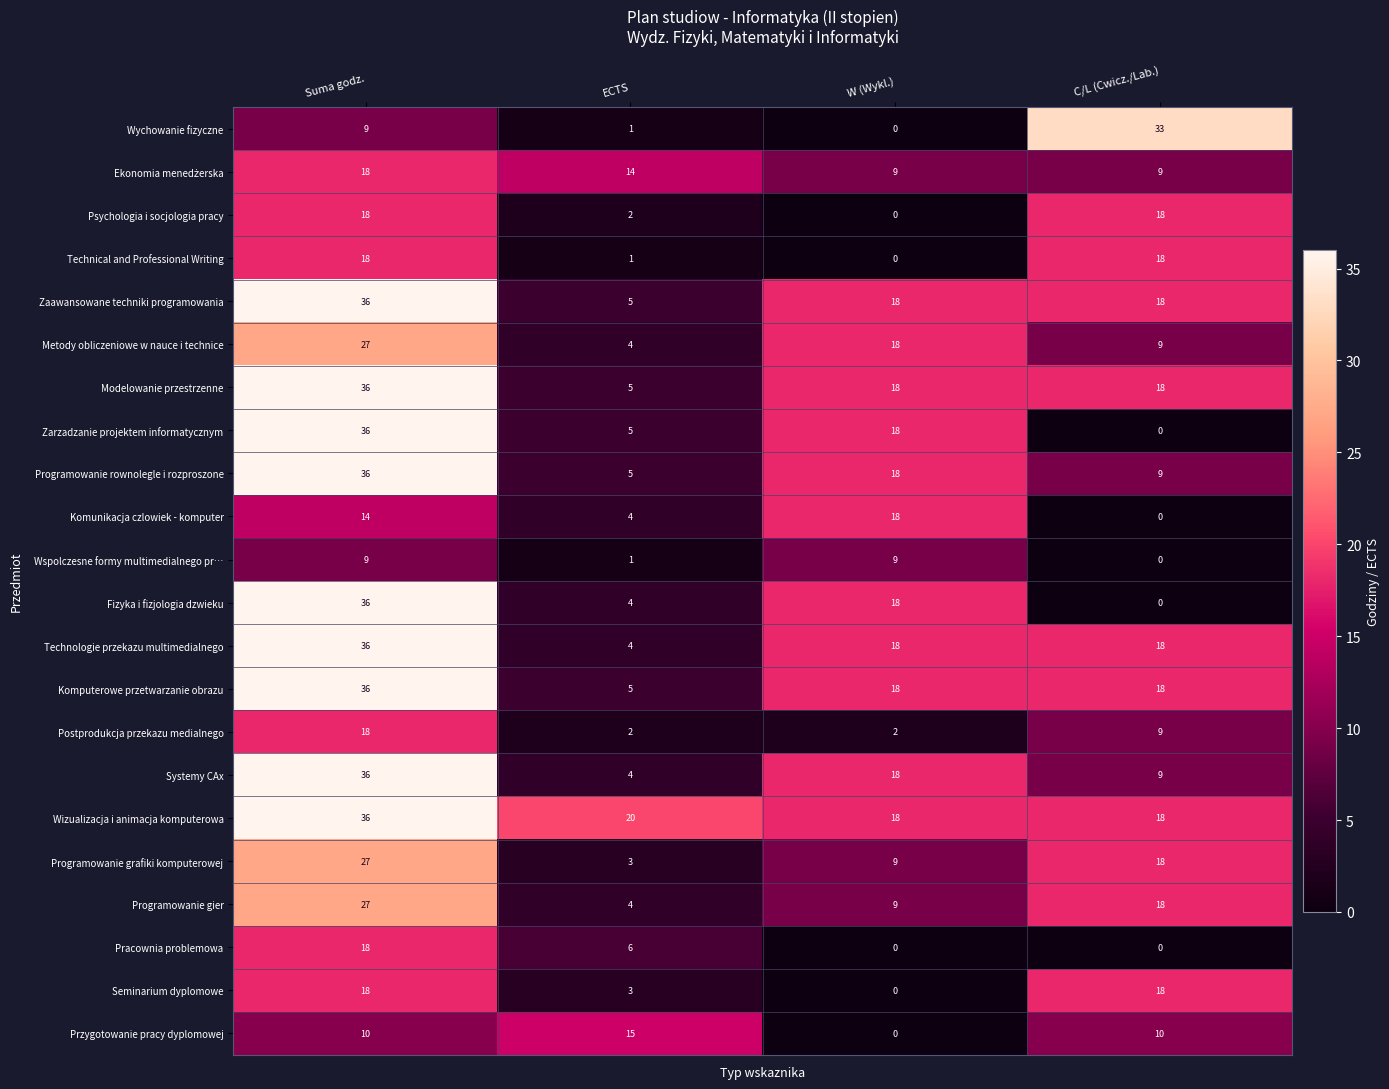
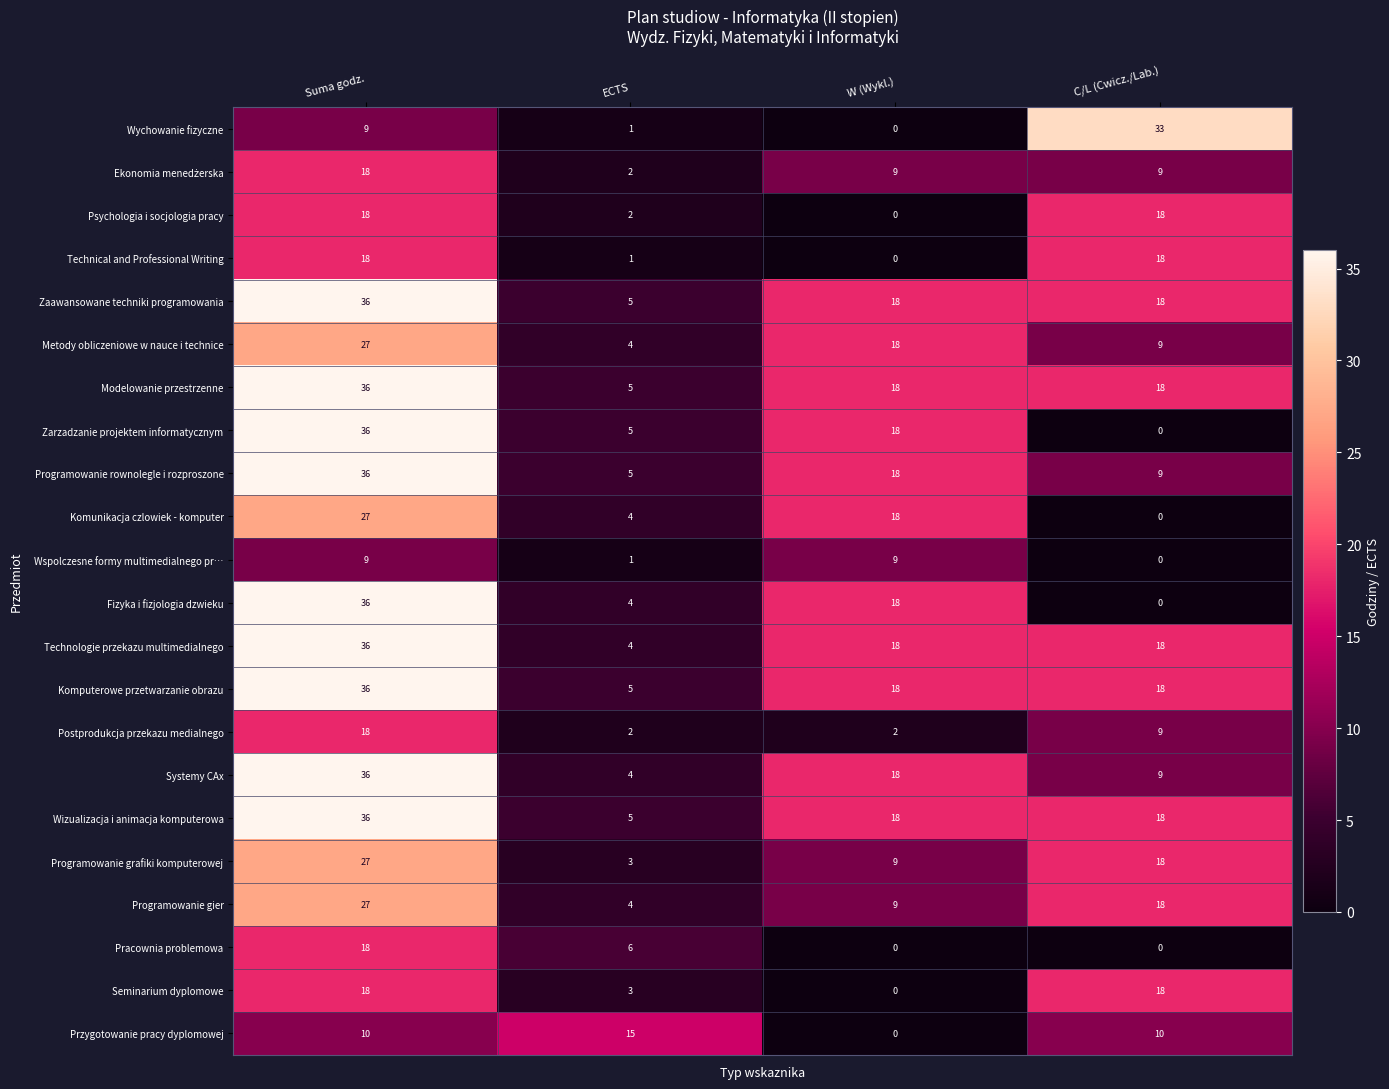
  {
    "Wychowanie fizyczne": {
      "Suma godz.": 9,
      "ECTS": 1,
      "W (Wykl.)": 0,
      "C/L (Cwicz./Lab.)": 33
    },
    "Ekonomia menedżerska": {
      "Suma godz.": 18,
-     "ECTS": 14,
+     "ECTS": 2,
      "W (Wykl.)": 9,
      "C/L (Cwicz./Lab.)": 9
    },
    "Psychologia i socjologia pracy": {
      "Suma godz.": 18,
      "ECTS": 2,
      "W (Wykl.)": 0,
      "C/L (Cwicz./Lab.)": 18
    },
    "Technical and Professional Writing": {
      "Suma godz.": 18,
      "ECTS": 1,
      "W (Wykl.)": 0,
      "C/L (Cwicz./Lab.)": 18
    },
    "Zaawansowane techniki programowania": {
      "Suma godz.": 36,
      "ECTS": 5,
      "W (Wykl.)": 18,
      "C/L (Cwicz./Lab.)": 18
    },
    "Metody obliczeniowe w nauce i technice": {
      "Suma godz.": 27,
      "ECTS": 4,
      "W (Wykl.)": 18,
      "C/L (Cwicz./Lab.)": 9
    },
    "Modelowanie przestrzenne": {
      "Suma godz.": 36,
      "ECTS": 5,
      "W (Wykl.)": 18,
      "C/L (Cwicz./Lab.)": 18
    },
    "Zarzadzanie projektem informatycznym": {
      "Suma godz.": 36,
      "ECTS": 5,
      "W (Wykl.)": 18,
      "C/L (Cwicz./Lab.)": 0
    },
    "Programowanie rownolegle i rozproszone": {
      "Suma godz.": 36,
      "ECTS": 5,
      "W (Wykl.)": 18,
      "C/L (Cwicz./Lab.)": 9
    },
    "Komunikacja czlowiek - komputer": {
-     "Suma godz.": 14,
+     "Suma godz.": 27,
      "ECTS": 4,
      "W (Wykl.)": 18,
      "C/L (Cwicz./Lab.)": 0
    },
    "Wspolczesne formy multimedialnego pr…": {
      "Suma godz.": 9,
      "ECTS": 1,
      "W (Wykl.)": 9,
      "C/L (Cwicz./Lab.)": 0
    },
    "Fizyka i fizjologia dzwieku": {
      "Suma godz.": 36,
      "ECTS": 4,
      "W (Wykl.)": 18,
      "C/L (Cwicz./Lab.)": 0
    },
    "Technologie przekazu multimedialnego": {
      "Suma godz.": 36,
      "ECTS": 4,
      "W (Wykl.)": 18,
      "C/L (Cwicz./Lab.)": 18
    },
    "Komputerowe przetwarzanie obrazu": {
      "Suma godz.": 36,
      "ECTS": 5,
      "W (Wykl.)": 18,
      "C/L (Cwicz./Lab.)": 18
    },
    "Postprodukcja przekazu medialnego": {
      "Suma godz.": 18,
      "ECTS": 2,
      "W (Wykl.)": 2,
      "C/L (Cwicz./Lab.)": 9
    },
    "Systemy CAx": {
      "Suma godz.": 36,
      "ECTS": 4,
      "W (Wykl.)": 18,
      "C/L (Cwicz./Lab.)": 9
    },
    "Wizualizacja i animacja komputerowa": {
      "Suma godz.": 36,
-     "ECTS": 20,
+     "ECTS": 5,
      "W (Wykl.)": 18,
      "C/L (Cwicz./Lab.)": 18
    },
    "Programowanie grafiki komputerowej": {
      "Suma godz.": 27,
      "ECTS": 3,
      "W (Wykl.)": 9,
      "C/L (Cwicz./Lab.)": 18
    },
    "Programowanie gier": {
      "Suma godz.": 27,
      "ECTS": 4,
      "W (Wykl.)": 9,
      "C/L (Cwicz./Lab.)": 18
    },
    "Pracownia problemowa": {
      "Suma godz.": 18,
      "ECTS": 6,
      "W (Wykl.)": 0,
      "C/L (Cwicz./Lab.)": 0
    },
    "Seminarium dyplomowe": {
      "Suma godz.": 18,
      "ECTS": 3,
      "W (Wykl.)": 0,
      "C/L (Cwicz./Lab.)": 18
    },
    "Przygotowanie pracy dyplomowej": {
      "Suma godz.": 10,
      "ECTS": 15,
      "W (Wykl.)": 0,
      "C/L (Cwicz./Lab.)": 10
    }
  }
